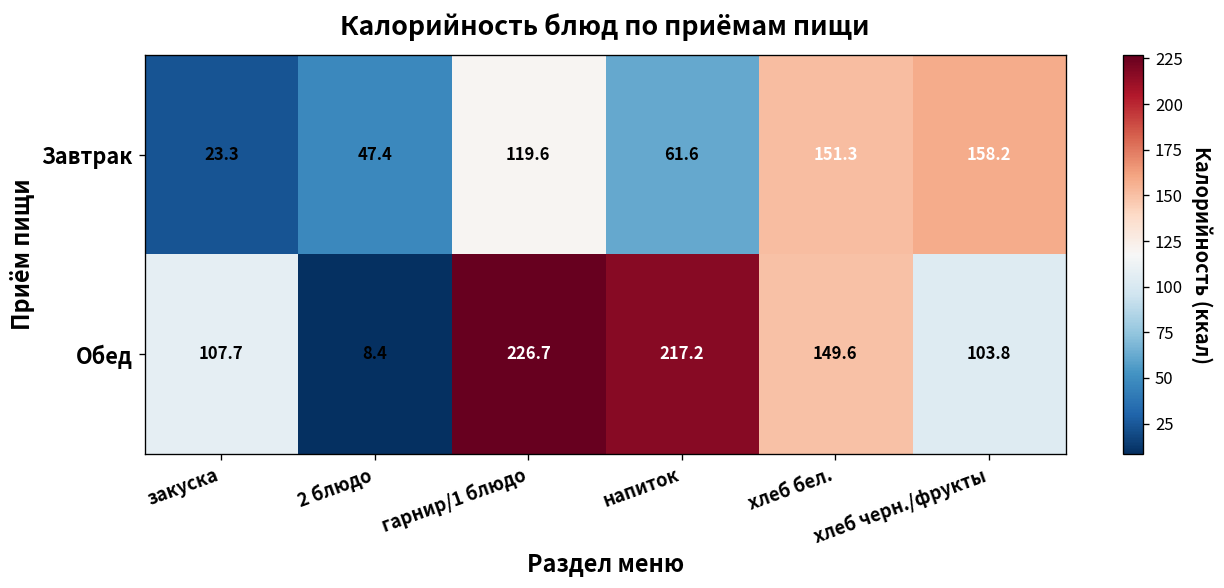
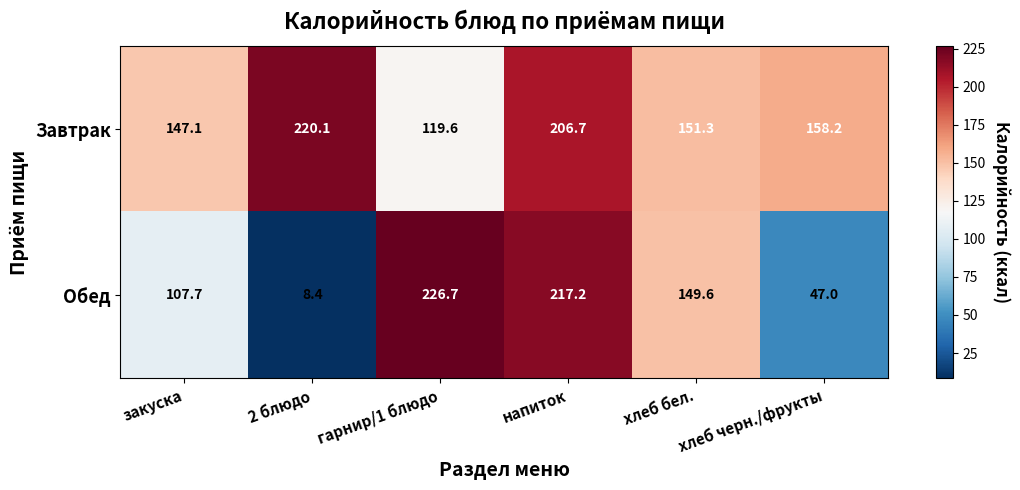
  {
    "Завтрак": {
-     "закуска": 23.3,
-     "2 блюдо": 47.4,
+     "закуска": 147.1,
+     "2 блюдо": 220.1,
      "гарнир/1 блюдо": 119.6,
-     "напиток": 61.6,
+     "напиток": 206.7,
      "хлеб бел.": 151.3,
      "хлеб черн./фрукты": 158.2
    },
    "Обед": {
      "закуска": 107.7,
      "2 блюдо": 8.4,
      "гарнир/1 блюдо": 226.7,
      "напиток": 217.2,
      "хлеб бел.": 149.6,
-     "хлеб черн./фрукты": 103.8
+     "хлеб черн./фрукты": 47.0
    }
  }
